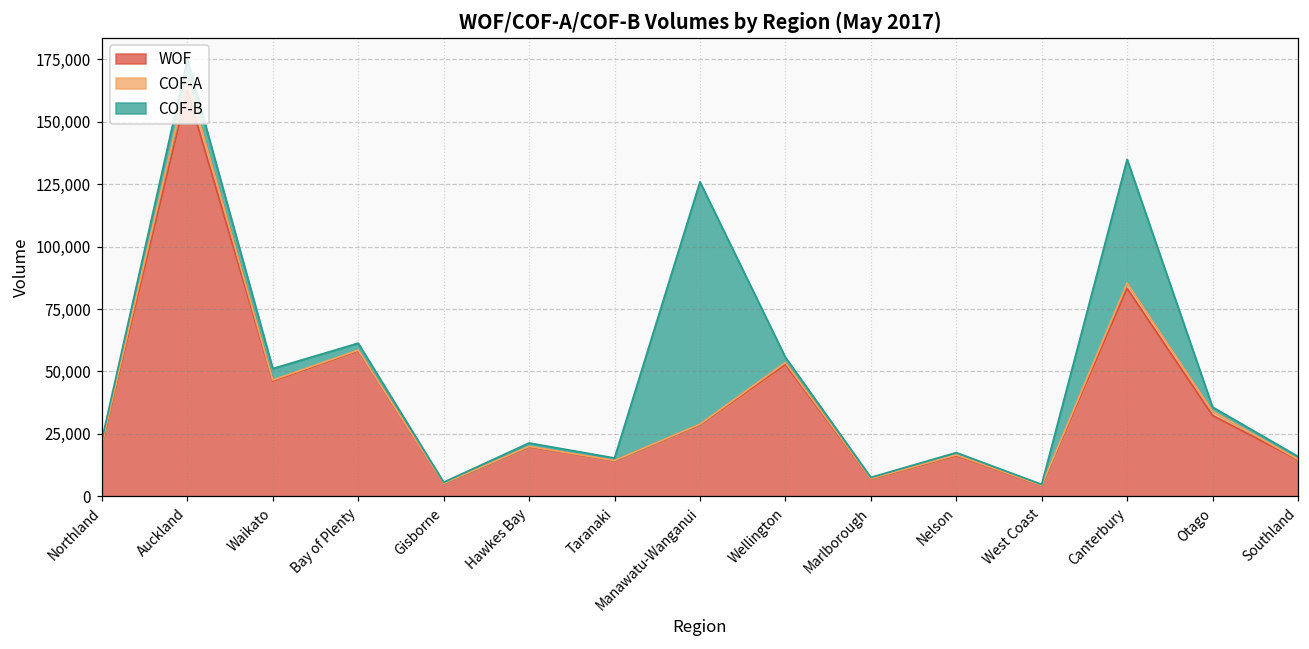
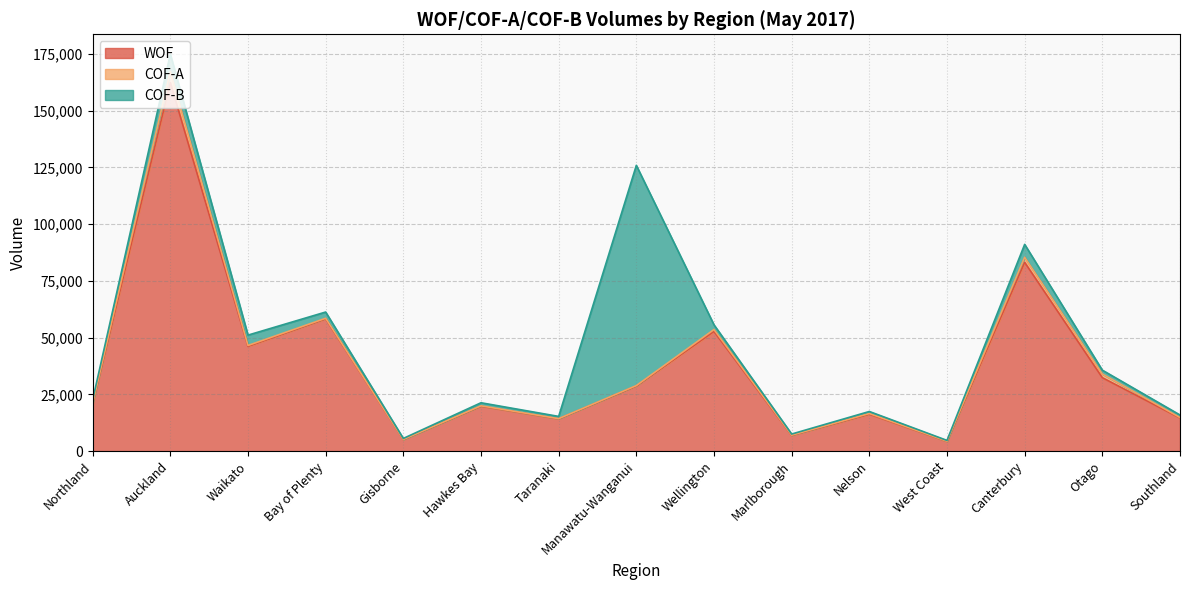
  {
    "WOF": {
      "Canterbury": "83,000",
      "Otago": "32,000"
    },
    "COF-A": {
      "Canterbury": "2,000",
      "Otago": "2,000"
    },
    "COF-B": {
      "Northland": "2,000",
      "Waikato": "5,000",
      "Bay of Plenty": "3,000",
      "Hawkes Bay": "1,000",
      "Manawatu-Wanganui": "97,000",
      "Wellington": "2,000",
-     "Canterbury": "50,000",
+     "Canterbury": "6,000",
      "Otago": "2,000",
      "Southland": "1,000"
    }
  }
